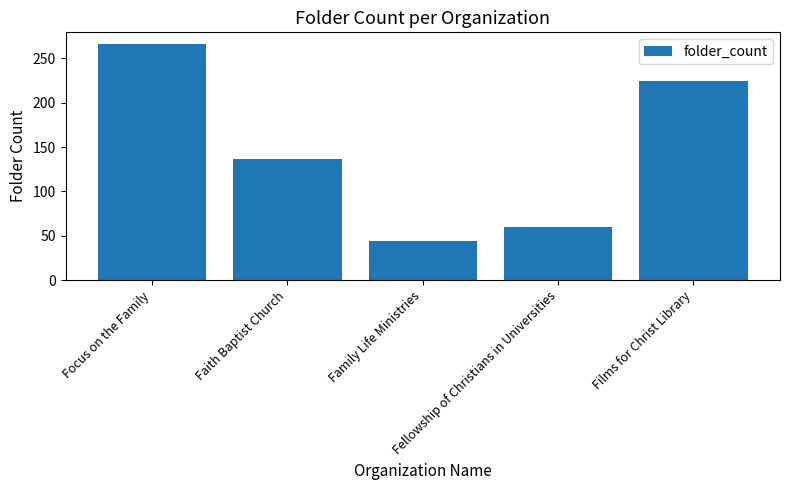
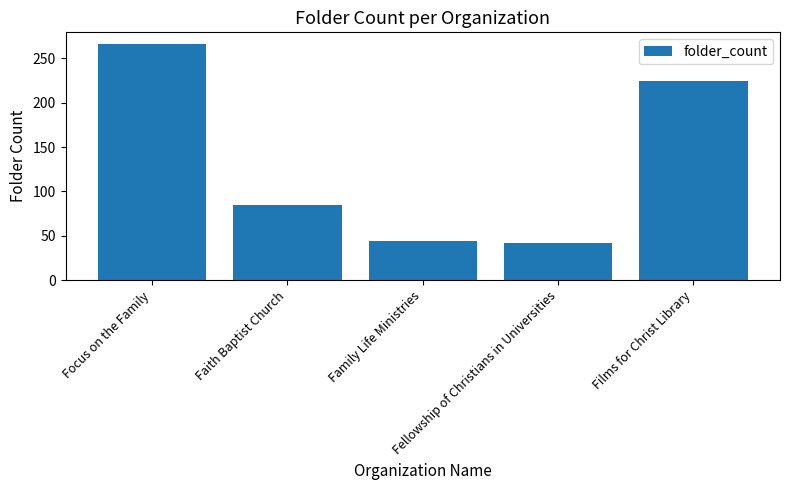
  {
    "Focus on the Family": 270,
-   "Faith Baptist Church": 140,
+   "Faith Baptist Church": 90,
    "Family Life Ministries": 40,
-   "Fellowship of Christians in Universities": 60,
+   "Fellowship of Christians in Universities": 40,
    "Films for Christ Library": 230
  }
